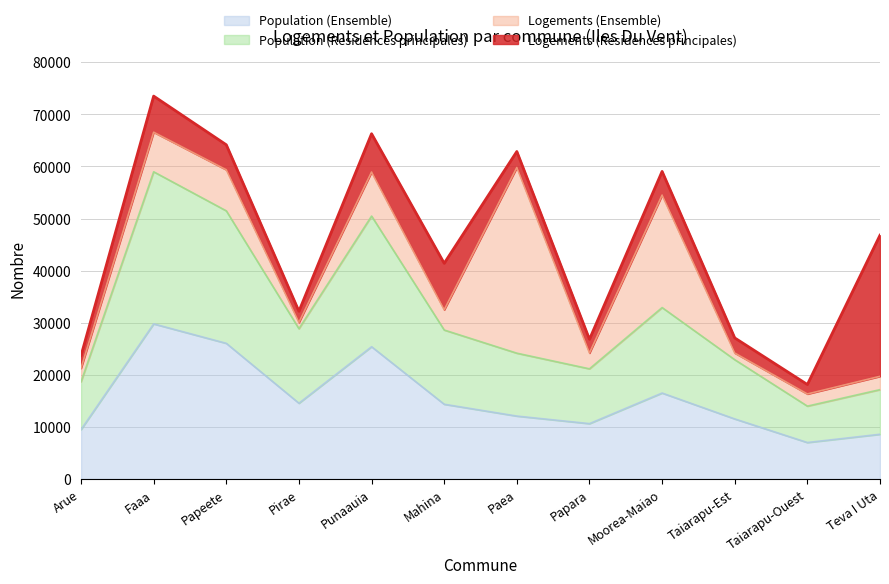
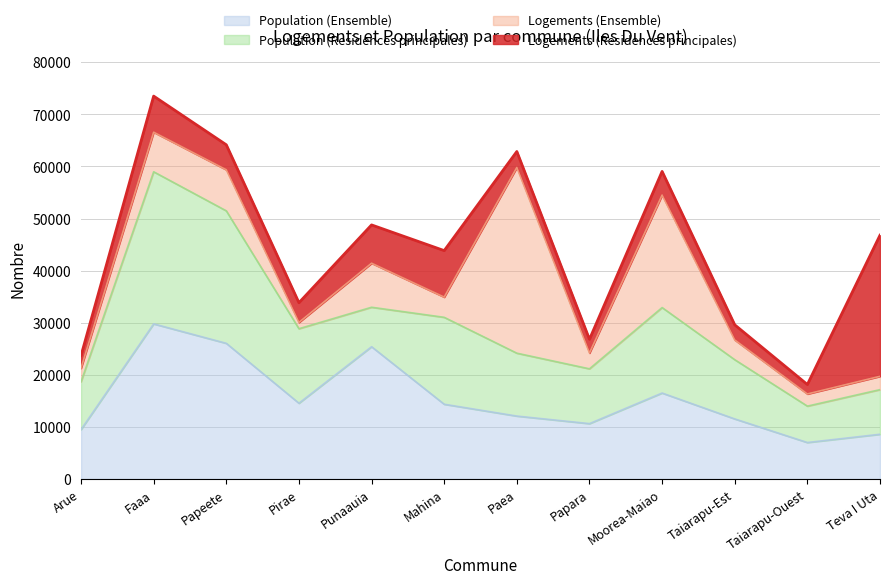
  {
    "Population (Ensemble)": {
      "Arue": 9000,
      "Faaa": 30000,
      "Papeete": 26000,
      "Pirae": 15000,
      "Punaauia": 25000,
      "Mahina": 14000,
      "Paea": 12000,
      "Papara": 11000,
      "Moorea-Maiao": 17000,
      "Taiarapu-Est": 12000,
      "Taiarapu-Ouest": 7000,
      "Teva I Uta": 9000
    },
    "Population (Residences principales)": {
      "Arue": 9000,
      "Faaa": 29000,
      "Papeete": 25000,
      "Pirae": 14000,
-     "Punaauia": 25000,
-     "Mahina": 14000,
+     "Punaauia": 8000,
+     "Mahina": 17000,
      "Paea": 12000,
      "Papara": 11000,
      "Moorea-Maiao": 16000,
      "Taiarapu-Est": 11000,
      "Taiarapu-Ouest": 7000,
      "Teva I Uta": 9000
    },
    "Logements (Ensemble)": {
      "Arue": 3000,
      "Faaa": 8000,
      "Papeete": 8000,
      "Pirae": 1000,
      "Punaauia": 8000,
      "Mahina": 4000,
      "Paea": 36000,
      "Papara": 3000,
      "Moorea-Maiao": 22000,
-     "Taiarapu-Est": 1000,
+     "Taiarapu-Est": 4000,
      "Taiarapu-Ouest": 2000,
      "Teva I Uta": 3000
    },
    "Logements (Residences principales)": {
      "Arue": 2000,
      "Faaa": 7000,
      "Papeete": 5000,
-     "Pirae": 2000,
+     "Pirae": 4000,
      "Punaauia": 7000,
      "Mahina": 9000,
      "Paea": 3000,
      "Papara": 3000,
      "Moorea-Maiao": 5000,
      "Taiarapu-Est": 3000,
      "Taiarapu-Ouest": 2000,
      "Teva I Uta": 27000
    }
  }
